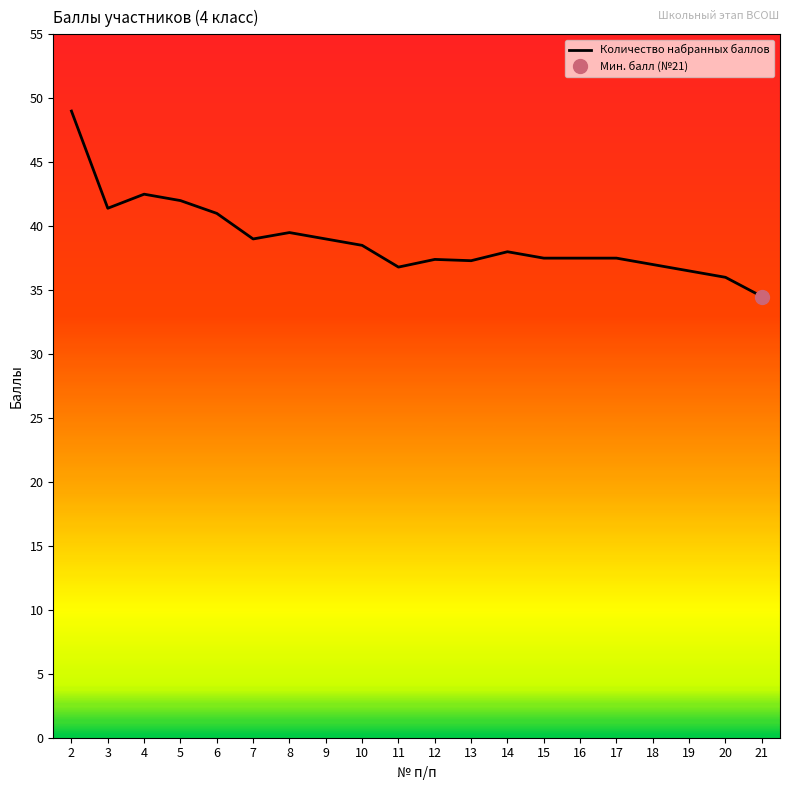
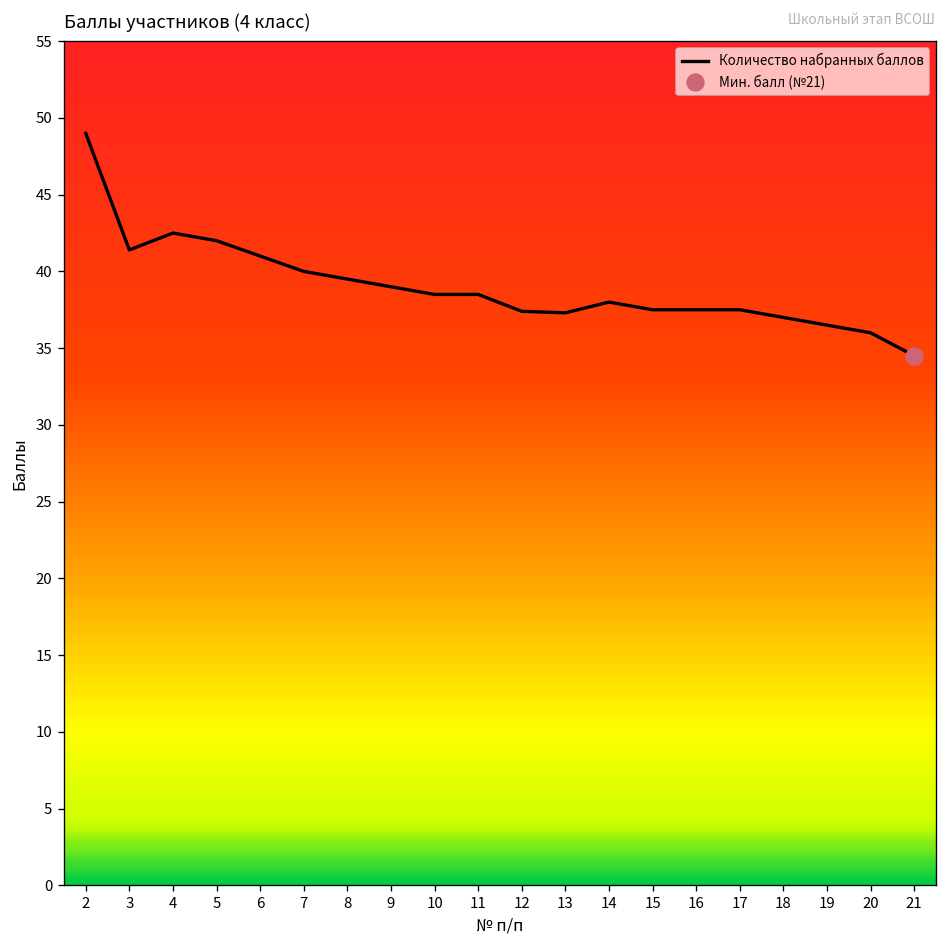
  {
    "Количество набранных баллов": {
      "2": 49.0,
      "3": 41.4,
      "4": 42.5,
      "5": 42.0,
      "6": 41.0,
-     "7": 39,
+     "7": 40,
      "8": 39.5,
      "9": 39.0,
      "10": 38.5,
-     "11": 36.8,
+     "11": 38.5,
      "12": 37.4,
      "13": 37.3,
      "14": 38.0,
      "15": 37.5,
      "16": 37.5,
      "17": 37.5,
      "18": 37.0,
      "19": 36.5,
      "20": 36.0
    }
  }
